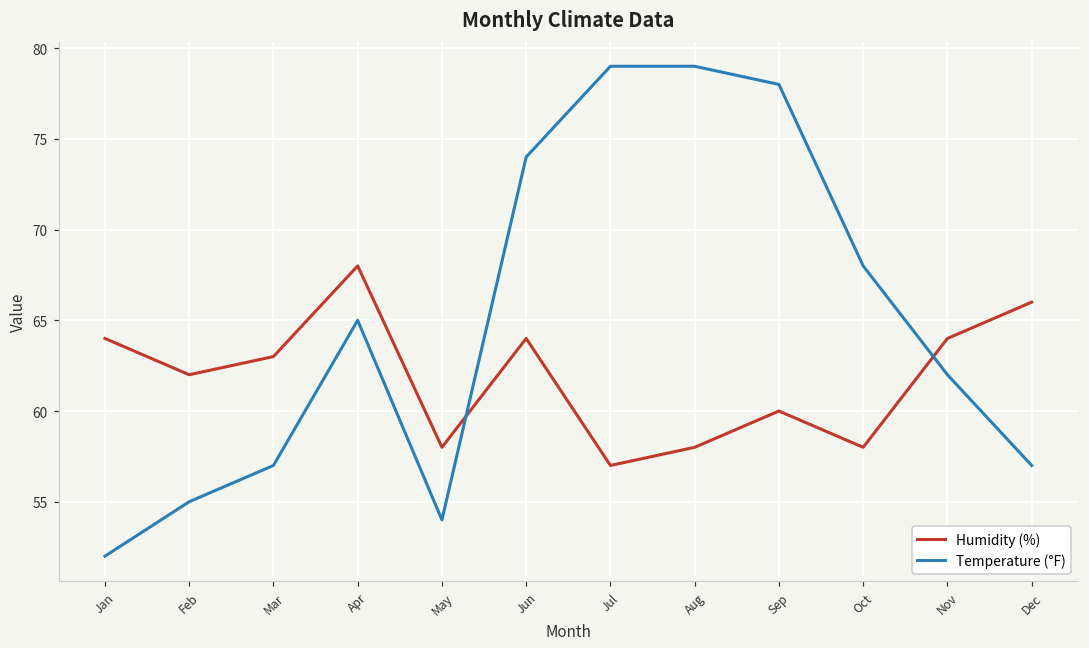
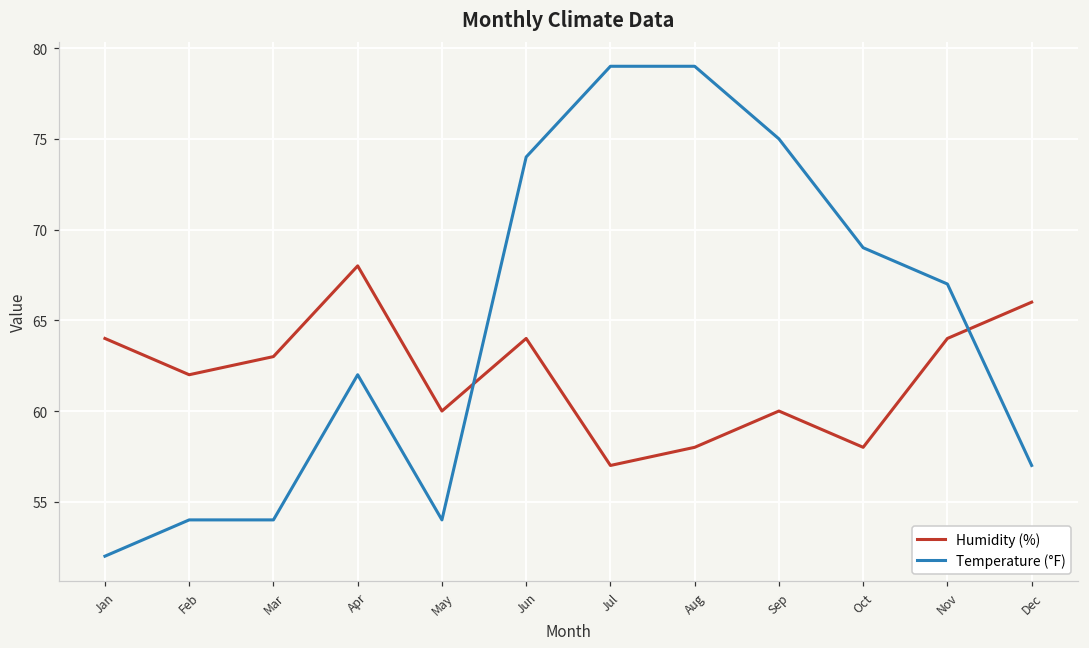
  {
    "Humidity (%)": {
      "Jan": 64,
      "Feb": 62,
      "Mar": 63,
      "Apr": 68,
-     "May": 58,
+     "May": 60,
      "Jun": 64,
      "Jul": 57,
      "Aug": 58,
      "Sep": 60,
      "Oct": 58,
      "Nov": 64,
      "Dec": 66
    },
    "Temperature (°F)": {
      "Jan": 52,
-     "Feb": 55,
-     "Mar": 57,
-     "Apr": 65,
+     "Feb": 54,
+     "Mar": 54,
+     "Apr": 62,
      "May": 54,
      "Jun": 74,
      "Jul": 79,
      "Aug": 79,
-     "Sep": 78,
-     "Oct": 68,
-     "Nov": 62,
+     "Sep": 75,
+     "Oct": 69,
+     "Nov": 67,
      "Dec": 57
    }
  }
